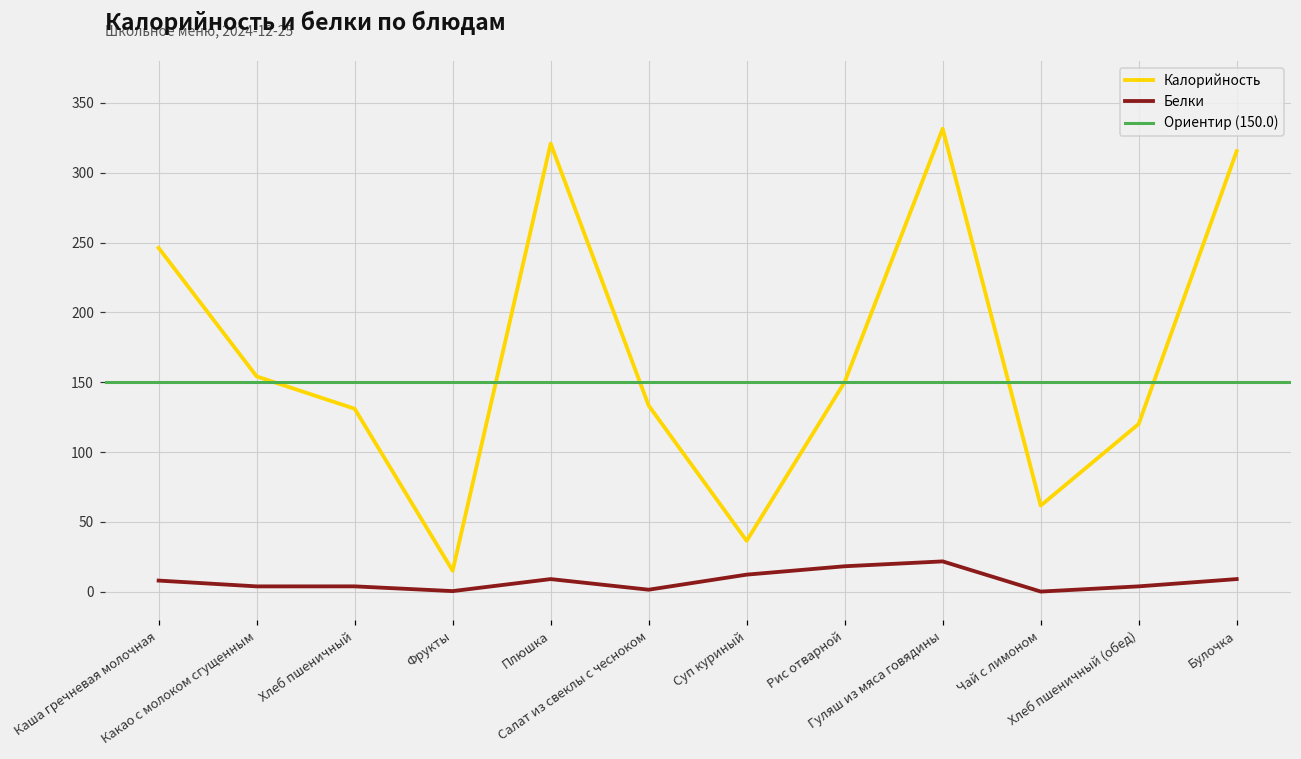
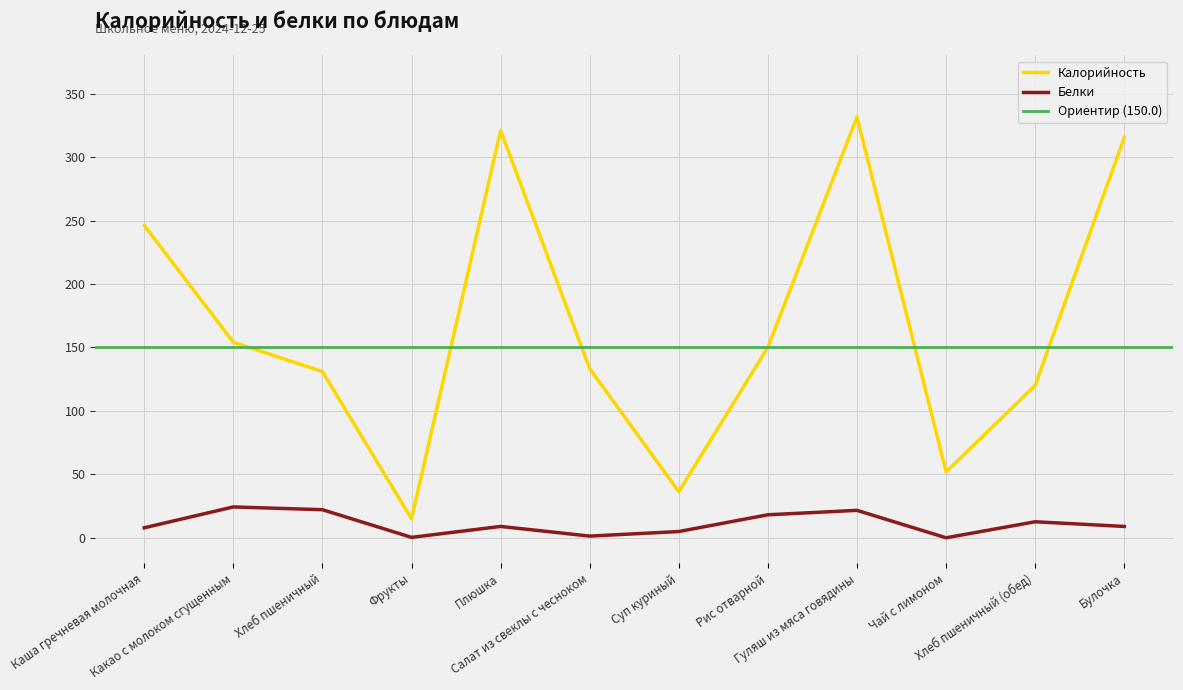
  {
    "Калорийность": {
      "Каша гречневая молочная": 246,
      "Какао с молоком сгущенным": 154,
      "Хлеб пшеничный": 131,
      "Фрукты": 15,
      "Плюшка": 321,
      "Салат из свеклы с чесноком": 133,
      "Суп куриный": 36,
      "Рис отварной": 150,
      "Гуляш из мяса говядины": 332,
-     "Чай с лимоном": 62,
+     "Чай с лимоном": 52,
      "Хлеб пшеничный (обед)": 120,
      "Булочка": 315
    },
    "Белки": {
      "Каша гречневая молочная": 8,
-     "Какао с молоком сгущенным": 4,
-     "Хлеб пшеничный": 4,
+     "Какао с молоком сгущенным": 24,
+     "Хлеб пшеничный": 22,
      "Фрукты": 0,
      "Плюшка": 9,
      "Салат из свеклы с чесноком": 1,
-     "Суп куриный": 12,
+     "Суп куриный": 5,
      "Рис отварной": 18,
      "Гуляш из мяса говядины": 22,
      "Чай с лимоном": 0,
-     "Хлеб пшеничный (обед)": 4,
+     "Хлеб пшеничный (обед)": 13,
      "Булочка": 9
    }
  }
